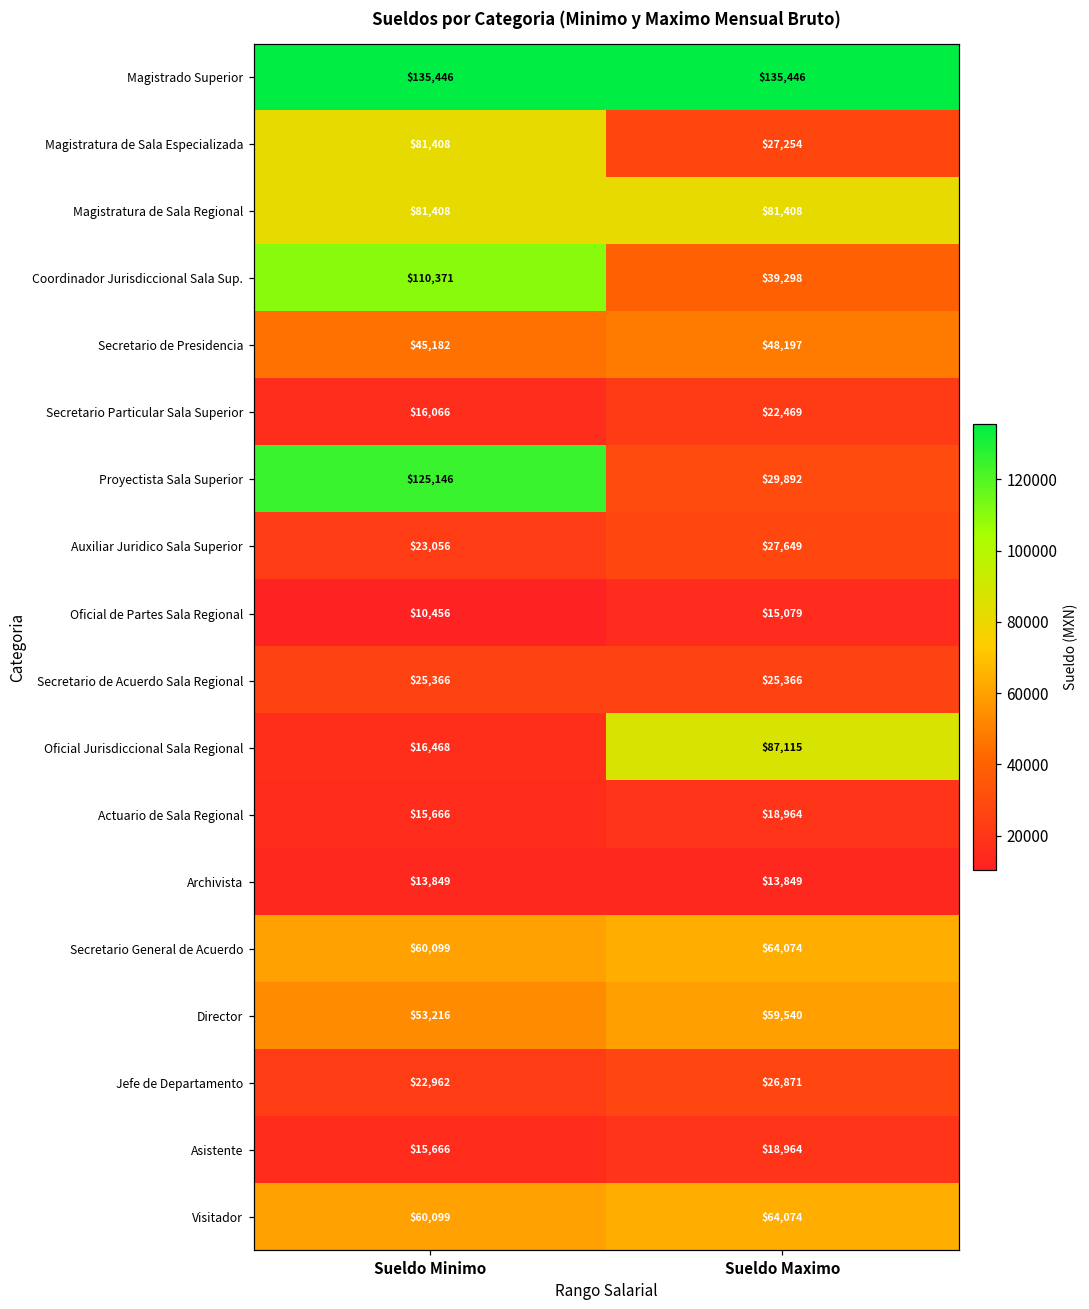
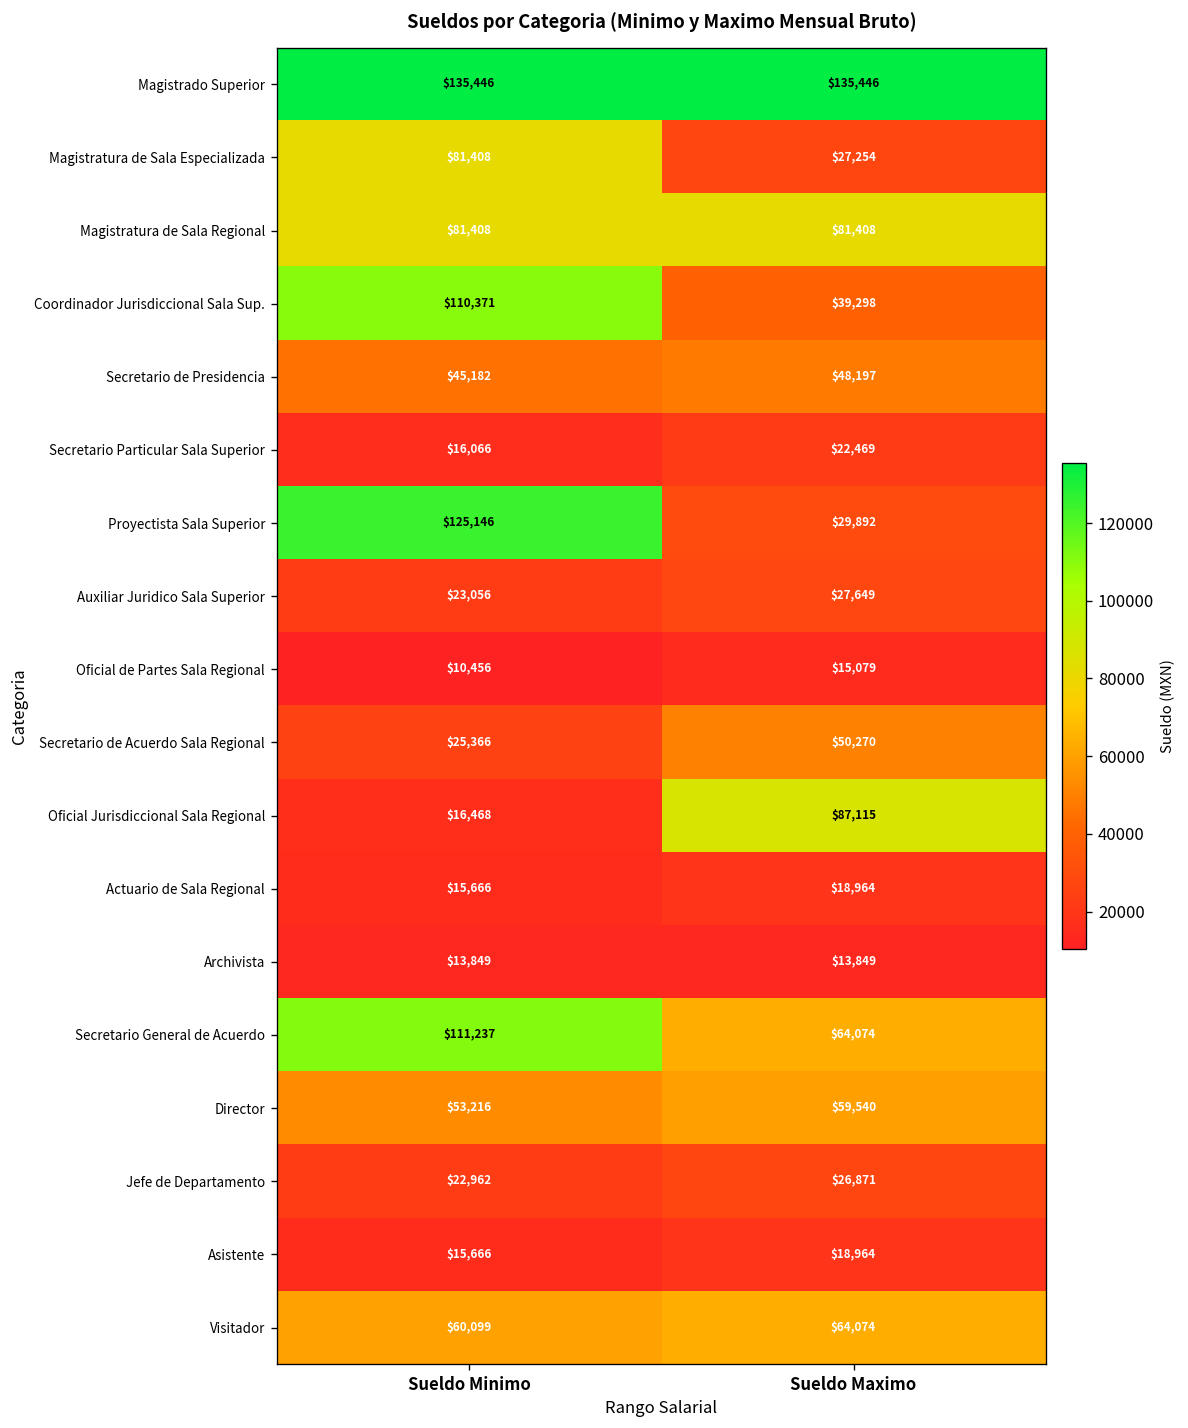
  {
    "Magistrado Superior": {
      "Sueldo Minimo": "$135,446",
      "Sueldo Maximo": "$135,446"
    },
    "Magistratura de Sala Especializada": {
      "Sueldo Minimo": "$81,408",
      "Sueldo Maximo": "$27,254"
    },
    "Magistratura de Sala Regional": {
      "Sueldo Minimo": "$81,408",
      "Sueldo Maximo": "$81,408"
    },
    "Coordinador Jurisdiccional Sala Sup.": {
      "Sueldo Minimo": "$110,371",
      "Sueldo Maximo": "$39,298"
    },
    "Secretario de Presidencia": {
      "Sueldo Minimo": "$45,182",
      "Sueldo Maximo": "$48,197"
    },
    "Secretario Particular Sala Superior": {
      "Sueldo Minimo": "$16,066",
      "Sueldo Maximo": "$22,469"
    },
    "Proyectista Sala Superior": {
      "Sueldo Minimo": "$125,146",
      "Sueldo Maximo": "$29,892"
    },
    "Auxiliar Juridico Sala Superior": {
      "Sueldo Minimo": "$23,056",
      "Sueldo Maximo": "$27,649"
    },
    "Oficial de Partes Sala Regional": {
      "Sueldo Minimo": "$10,456",
      "Sueldo Maximo": "$15,079"
    },
    "Secretario de Acuerdo Sala Regional": {
      "Sueldo Minimo": "$25,366",
-     "Sueldo Maximo": "$25,366"
+     "Sueldo Maximo": "$50,270"
    },
    "Oficial Jurisdiccional Sala Regional": {
      "Sueldo Minimo": "$16,468",
      "Sueldo Maximo": "$87,115"
    },
    "Actuario de Sala Regional": {
      "Sueldo Minimo": "$15,666",
      "Sueldo Maximo": "$18,964"
    },
    "Archivista": {
      "Sueldo Minimo": "$13,849",
      "Sueldo Maximo": "$13,849"
    },
    "Secretario General de Acuerdo": {
-     "Sueldo Minimo": "$60,099",
+     "Sueldo Minimo": "$111,237",
      "Sueldo Maximo": "$64,074"
    },
    "Director": {
      "Sueldo Minimo": "$53,216",
      "Sueldo Maximo": "$59,540"
    },
    "Jefe de Departamento": {
      "Sueldo Minimo": "$22,962",
      "Sueldo Maximo": "$26,871"
    },
    "Asistente": {
      "Sueldo Minimo": "$15,666",
      "Sueldo Maximo": "$18,964"
    },
    "Visitador": {
      "Sueldo Minimo": "$60,099",
      "Sueldo Maximo": "$64,074"
    }
  }
